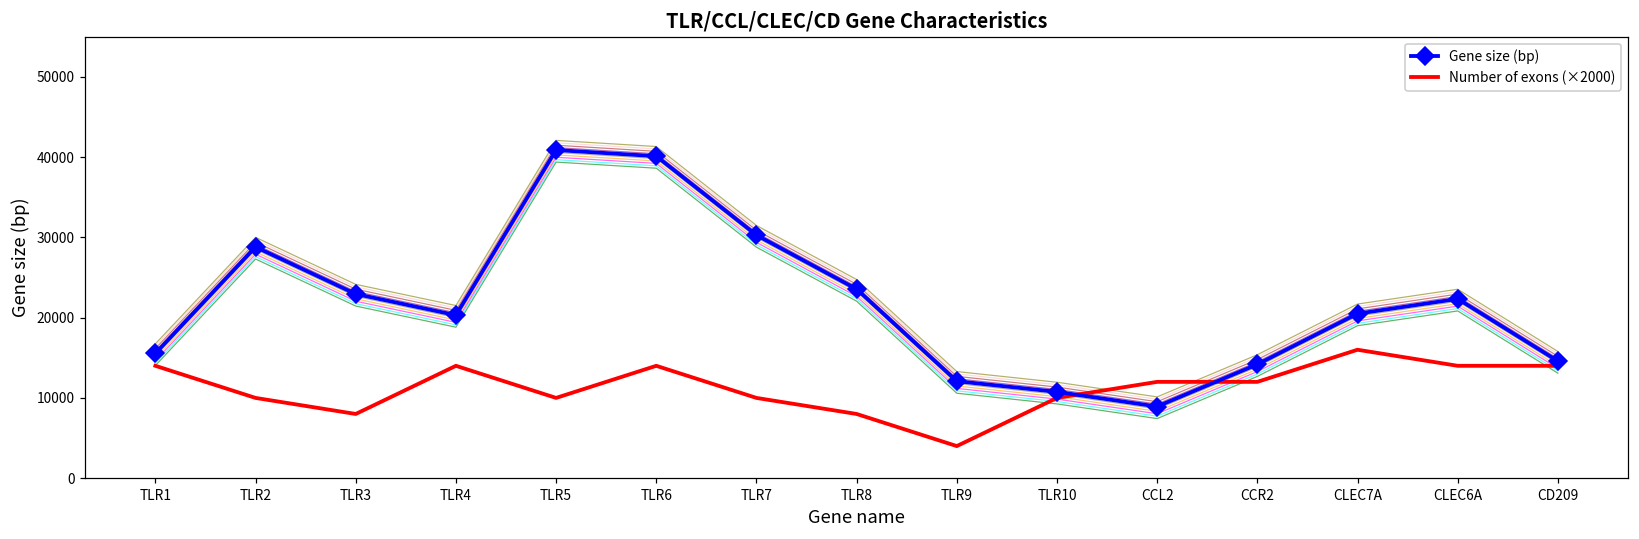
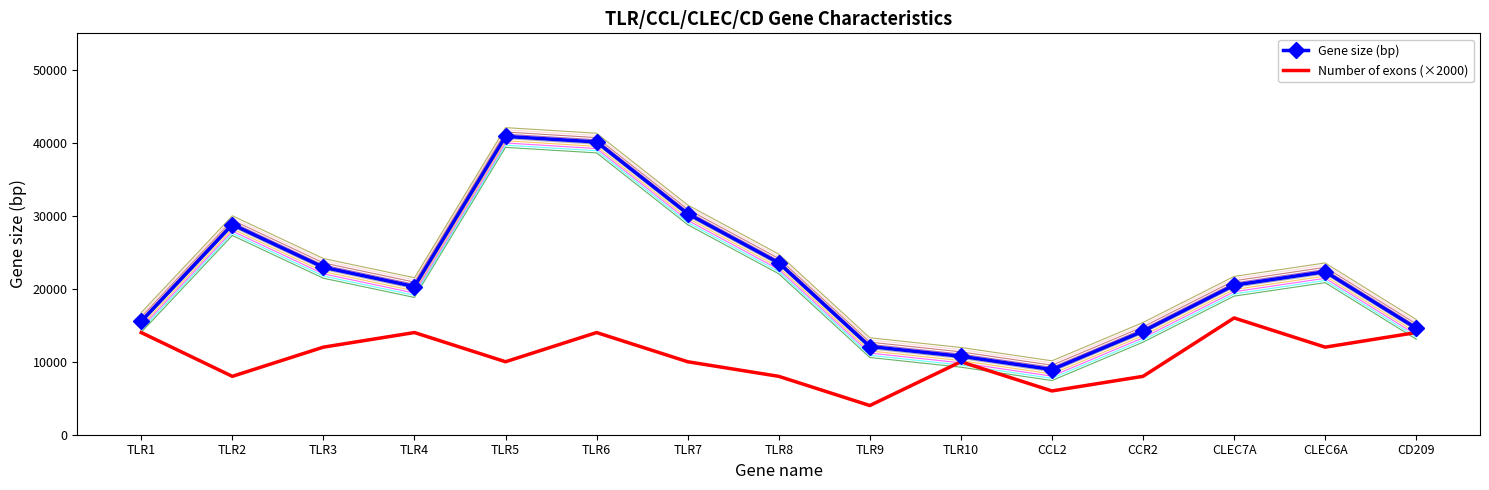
  {
    "Number of exons (×2000)": {
-     "TLR2": 10000,
-     "TLR3": 8000,
+     "TLR2": 8000,
+     "TLR3": 12000,
      "TLR4": 14000,
      "TLR5": 10000,
      "TLR6": 14000,
      "TLR7": 10000,
      "TLR8": 8000,
      "TLR9": 4000,
-     "CCL2": 12000,
-     "CCR2": 12000,
+     "CCL2": 6000,
+     "CCR2": 8000,
      "CLEC7A": 16000,
-     "CLEC6A": 14000
+     "CLEC6A": 12000
    }
  }
